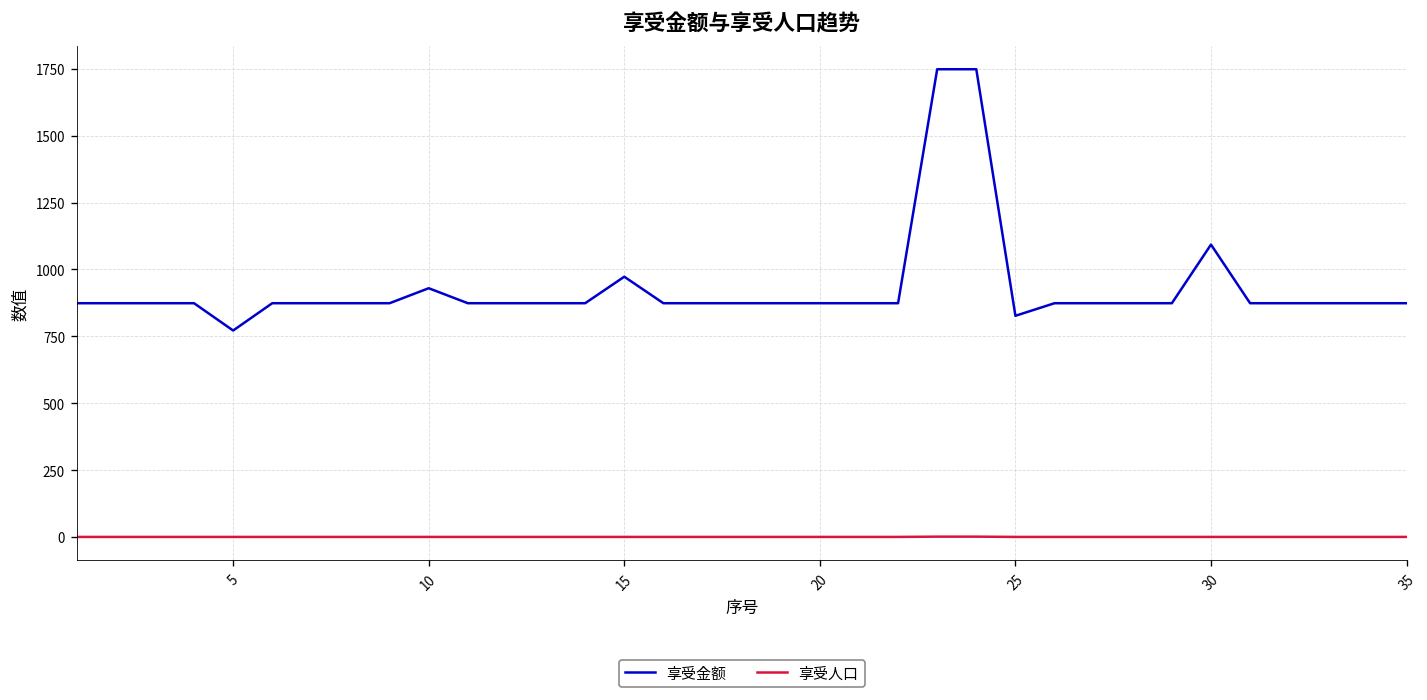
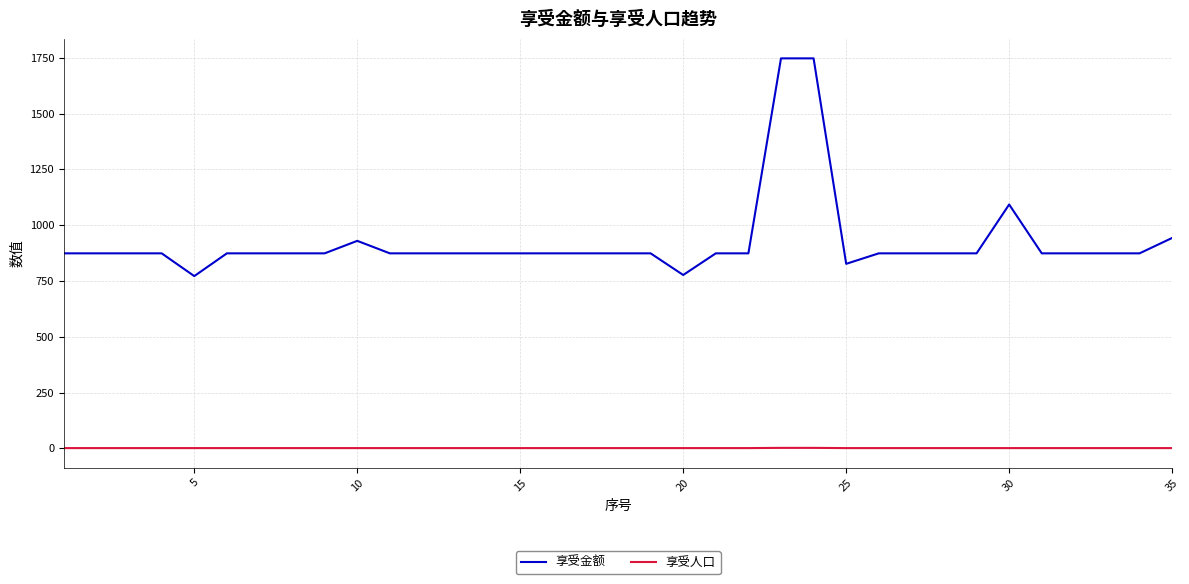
  {
    "享受金额": {
      "5": 770,
      "10": 930,
-     "15": 970,
-     "20": 870,
+     "15": 870,
+     "20": 780,
      "25": 830,
      "30": 1090,
-     "35": 870
+     "35": 940
    },
    "享受人口": {
      "5": 0,
      "10": 0,
      "15": 0,
      "20": 0,
      "25": 0,
      "30": 0,
      "35": 0
    }
  }
